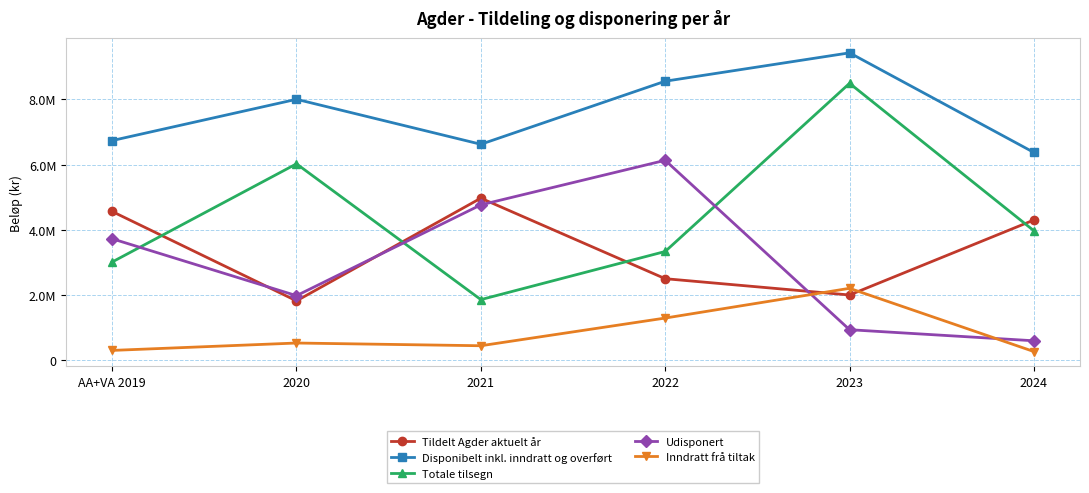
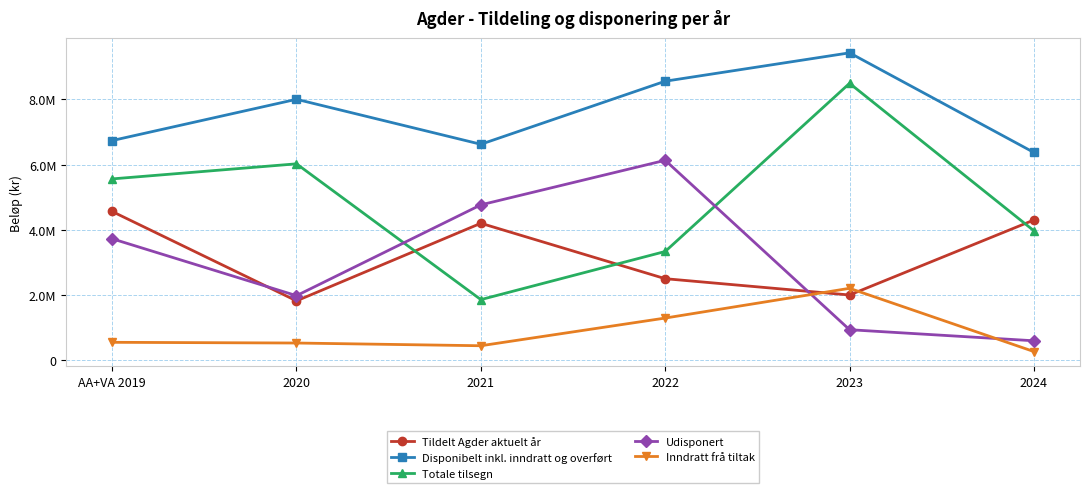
  {
    "Tildelt Agder aktuelt år": {
      "AA+VA 2019": 4600000,
      "2020": 1800000,
-     "2021": 5000000,
+     "2021": 4200000,
      "2022": 2500000,
      "2023": 2000000,
      "2024": 4300000
    },
    "Disponibelt inkl. inndratt og overført": {
      "AA+VA 2019": 6700000,
      "2020": 8000000,
      "2021": 6600000,
      "2022": 8600000,
      "2023": 9400000,
      "2024": 6400000
    },
    "Totale tilsegn": {
-     "AA+VA 2019": 3000000,
+     "AA+VA 2019": 5600000,
      "2020": 6000000,
      "2021": 1900000,
      "2022": 3300000,
      "2023": 8500000,
      "2024": 4000000
    },
    "Udisponert": {
      "AA+VA 2019": 3700000,
      "2020": 2000000,
      "2021": 4800000,
      "2022": 6100000,
      "2023": 900000,
      "2024": 600000
    },
    "Inndratt frå tiltak": {
-     "AA+VA 2019": 300000,
+     "AA+VA 2019": 500000,
      "2020": 500000,
      "2021": 400000,
      "2022": 1300000,
      "2023": 2200000,
      "2024": 300000
    }
  }
